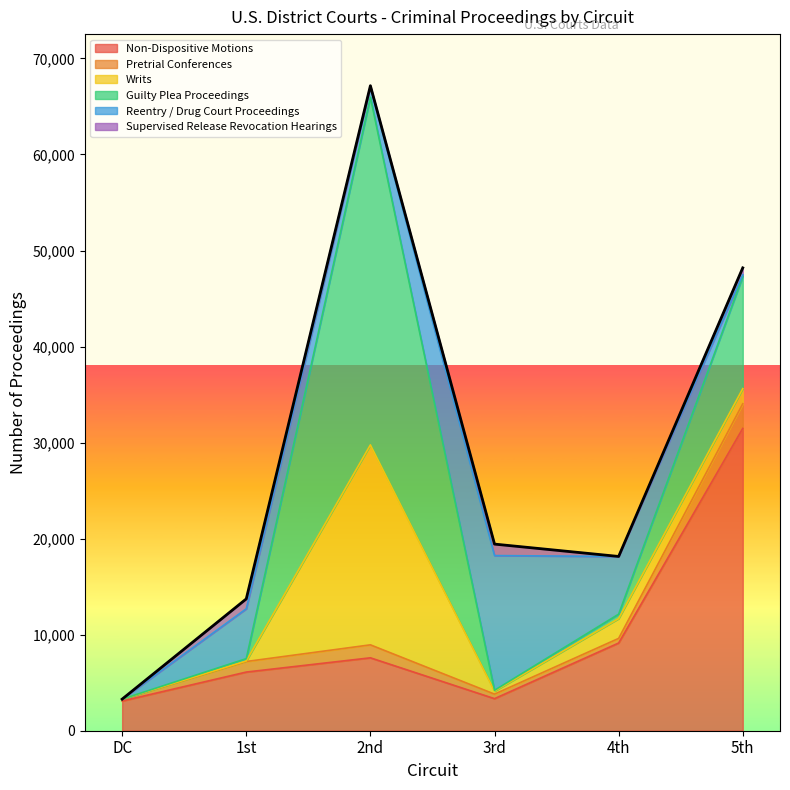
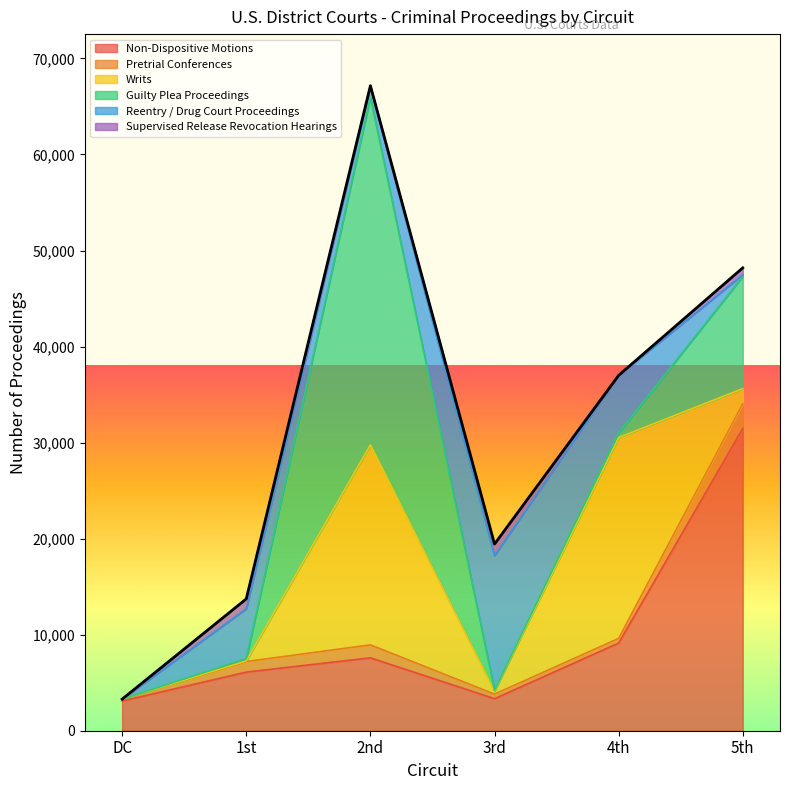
  {
    "Writs": {
      "2nd": "21,000",
-     "4th": "2,000",
+     "4th": "21,000",
      "5th": "2,000"
    },
    "Guilty Plea Proceedings": {
      "2nd": "36,000",
      "4th": "0"
    },
    "Reentry / Drug Court Proceedings": {
      "1st": "5,000",
      "3rd": "14,000"
    },
    "Supervised Release Revocation Hearings": {
      "1st": "1,000",
      "3rd": "1,000",
      "5th": "1,000"
    }
  }
